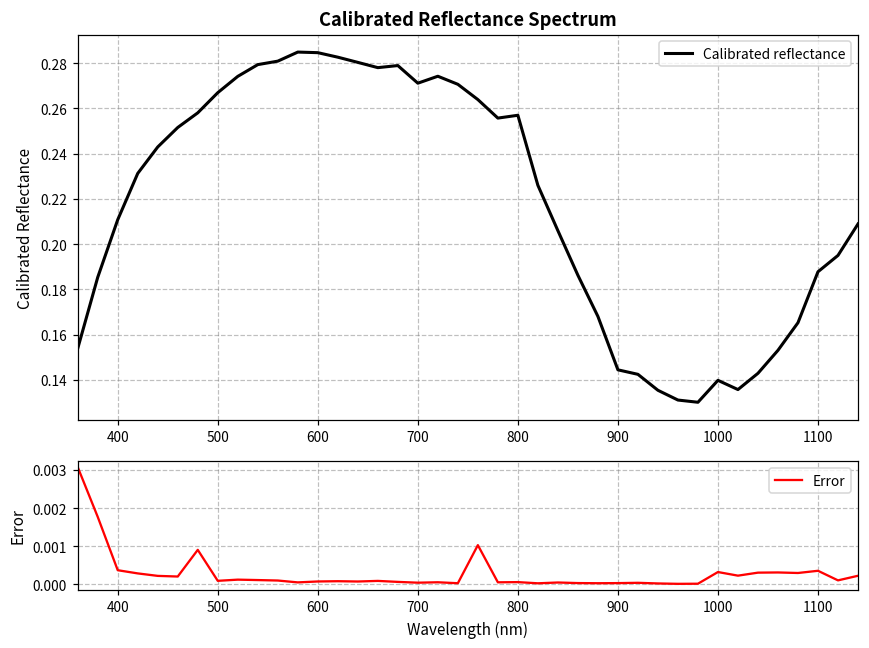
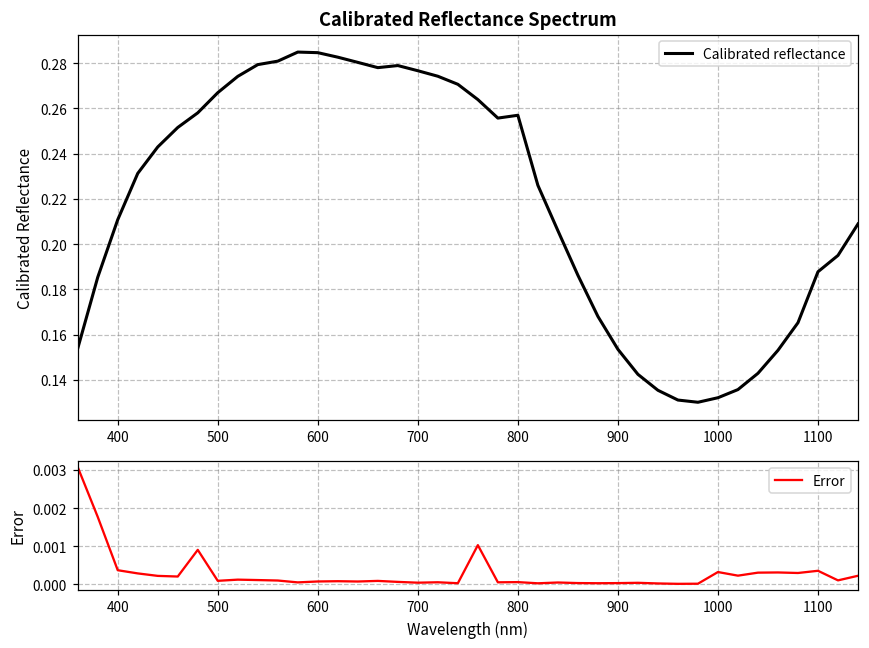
  {
    "Calibrated Reflectance Spectrum": {
      "400": 0.211,
      "500": 0.267,
      "600": 0.285,
-     "700": 0.271,
+     "700": 0.277,
      "800": 0.257,
-     "900": 0.144,
-     "1000": 0.140,
+     "900": 0.154,
+     "1000": 0.132,
      "1100": 0.188
    }
  }
